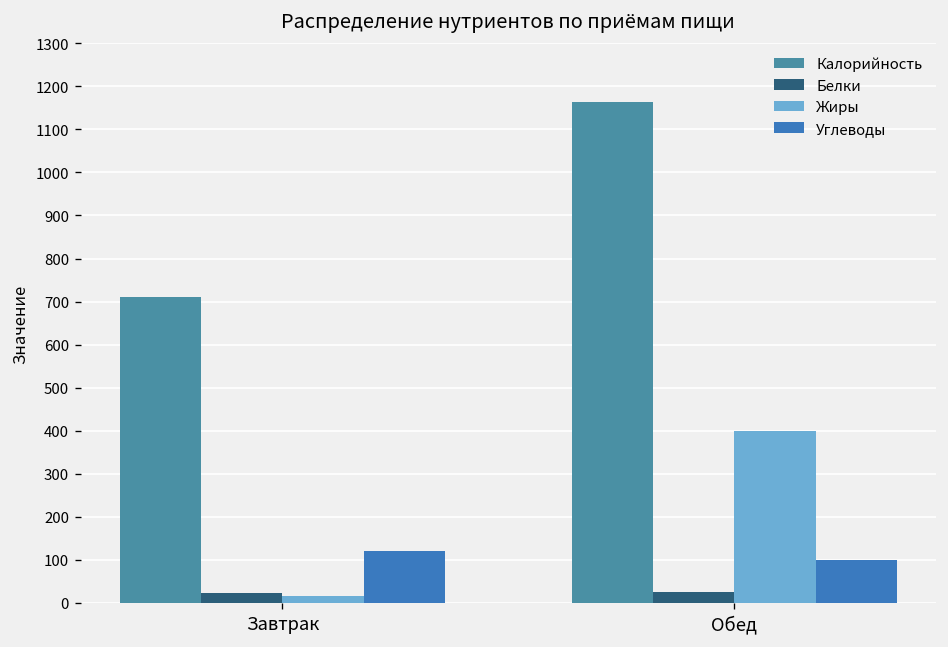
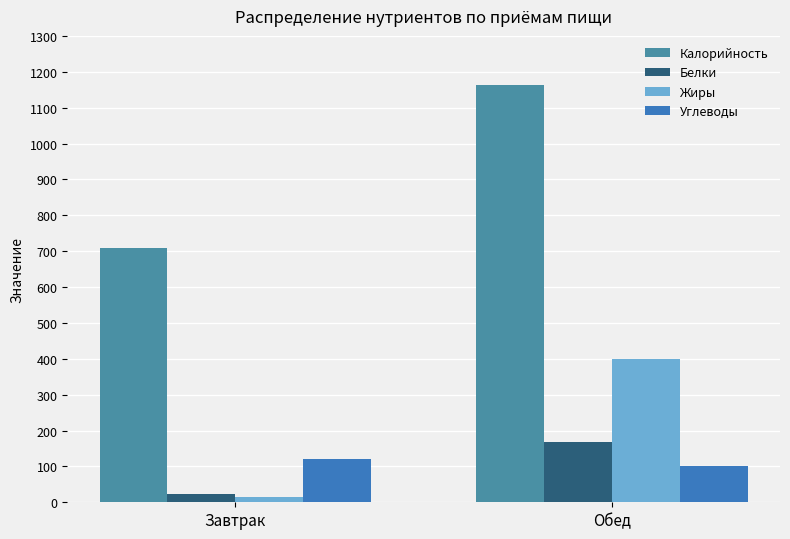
  {
    "Белки": {
      "Завтрак": 20,
-     "Обед": 20
+     "Обед": 170
    },
    "Жиры": {
      "Завтрак": 20,
      "Обед": 400
    }
  }
